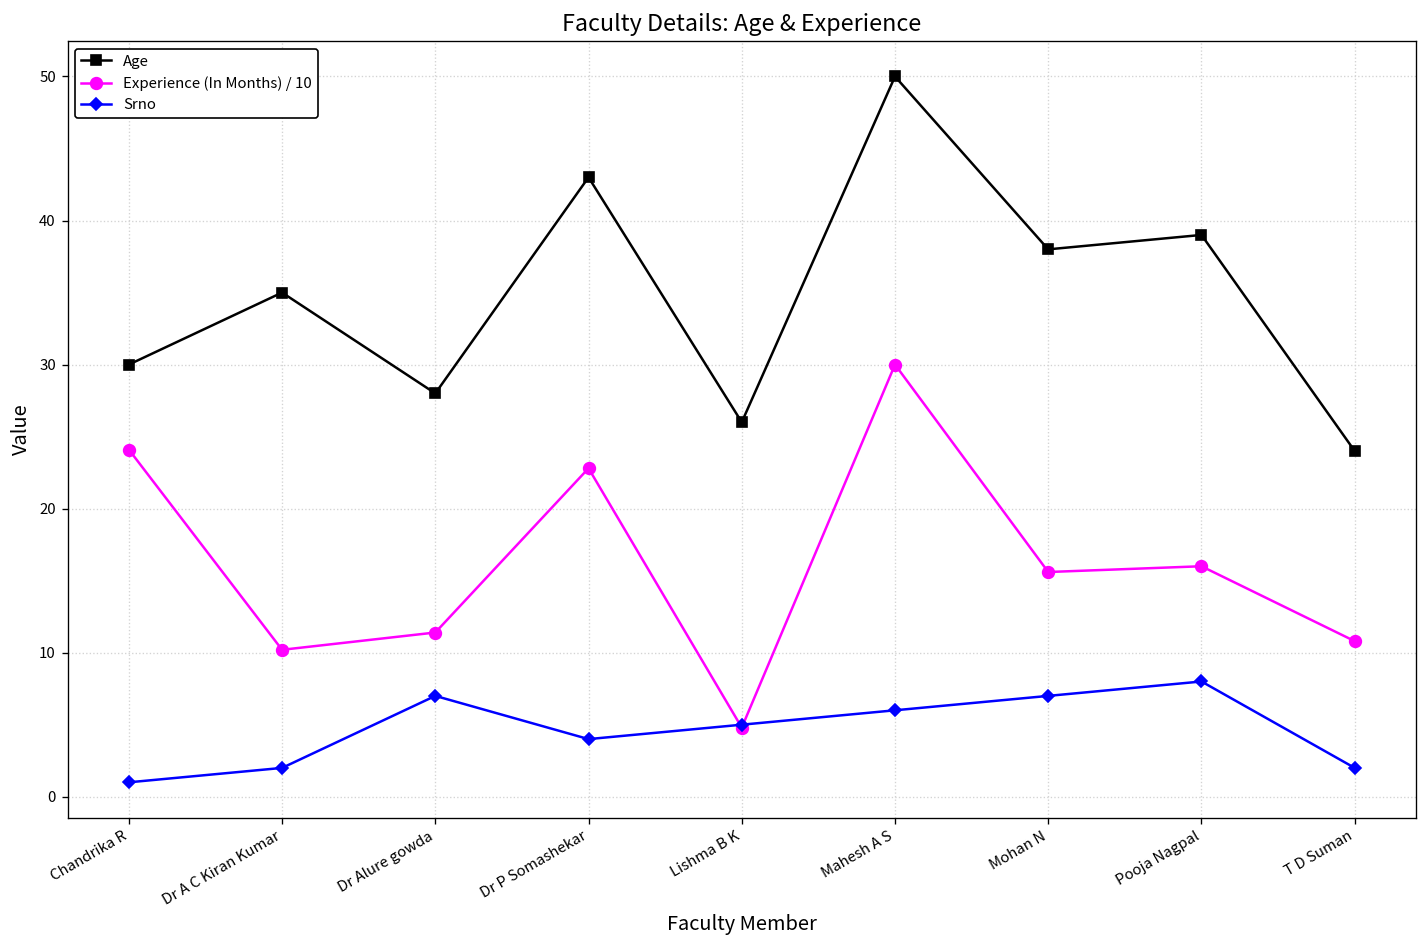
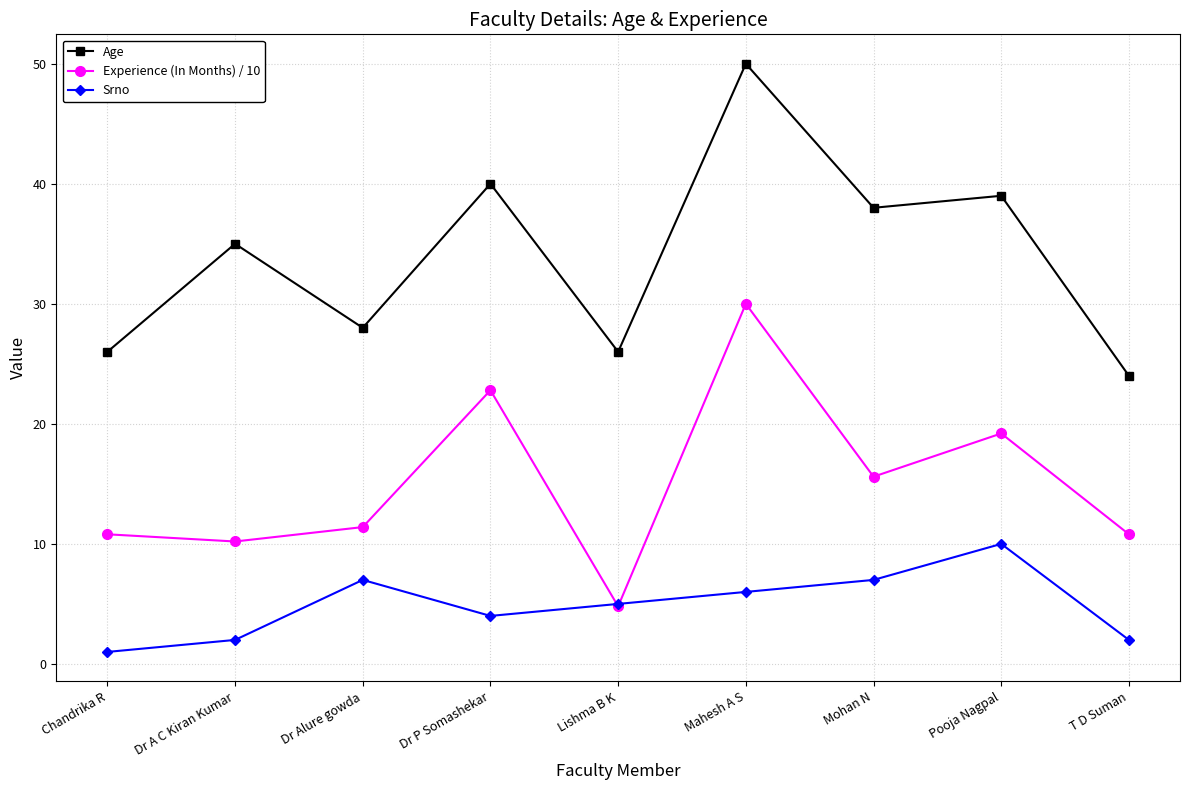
  {
    "Age": {
-     "Chandrika R": 30,
+     "Chandrika R": 26,
      "Dr A C Kiran Kumar": 35,
      "Dr Alure gowda": 28,
-     "Dr P Somashekar": 43,
+     "Dr P Somashekar": 40,
      "Lishma B K": 26,
      "Mahesh A S": 50,
      "Mohan N": 38,
      "Pooja Nagpal": 39,
      "T D Suman": 24
    },
    "Experience (In Months) / 10": {
-     "Chandrika R": 24.1,
+     "Chandrika R": 10.8,
      "Dr A C Kiran Kumar": 10.2,
      "Dr Alure gowda": 11.4,
      "Dr P Somashekar": 22.8,
      "Mahesh A S": 30.0,
      "Mohan N": 15.6,
-     "Pooja Nagpal": 16.0,
+     "Pooja Nagpal": 19.2,
      "T D Suman": 10.8
    },
    "Srno": {
      "Chandrika R": 1,
      "Dr A C Kiran Kumar": 2,
      "Dr Alure gowda": 7,
      "Dr P Somashekar": 4,
      "Mahesh A S": 6,
      "Mohan N": 7,
-     "Pooja Nagpal": 8,
+     "Pooja Nagpal": 10,
      "T D Suman": 2
    }
  }
